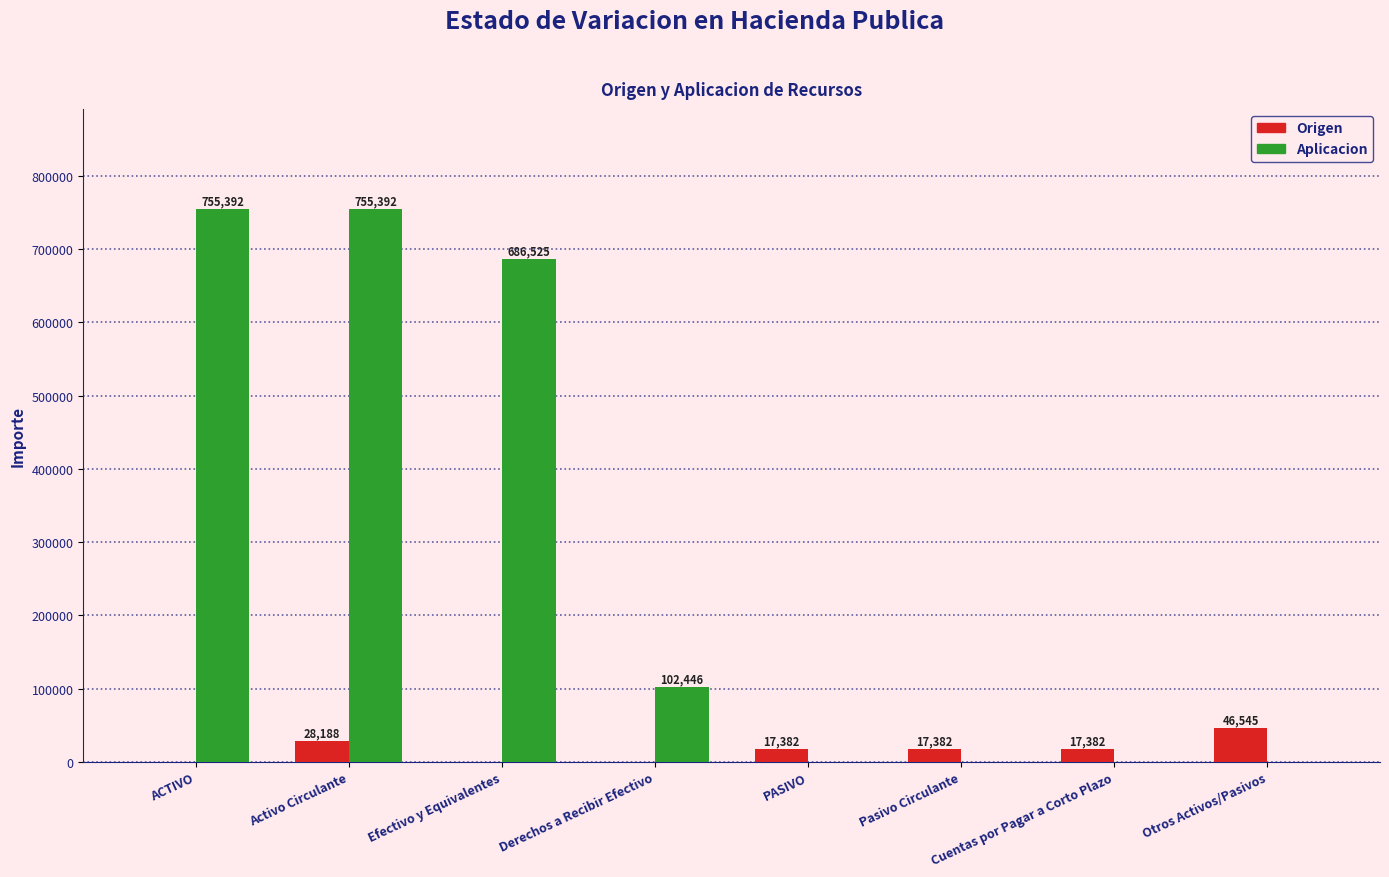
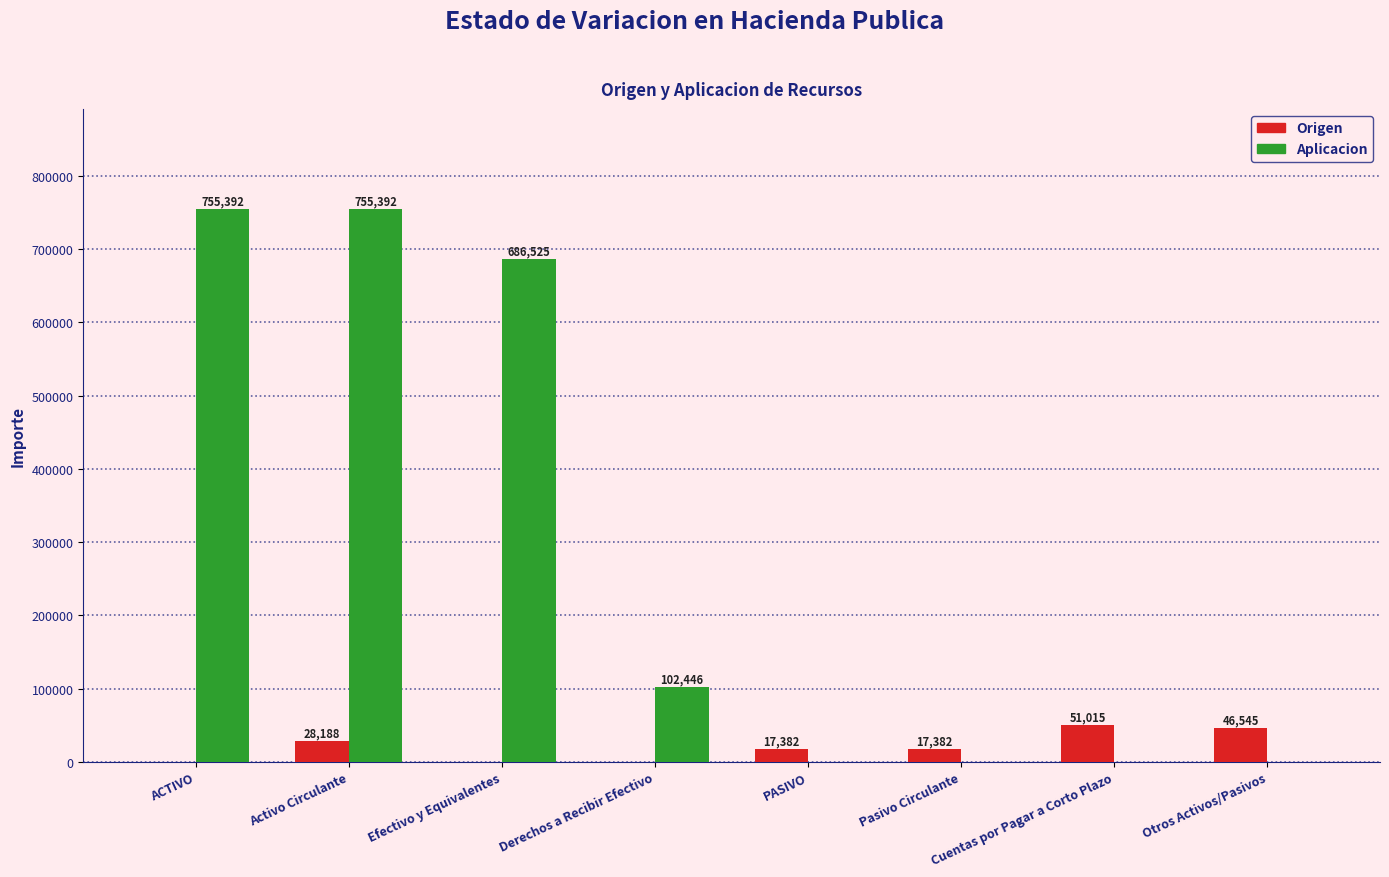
  {
    "Origen": {
      "Activo Circulante": "28,188",
      "PASIVO": "17,382",
      "Pasivo Circulante": "17,382",
-     "Cuentas por Pagar a Corto Plazo": "17,382",
+     "Cuentas por Pagar a Corto Plazo": "51,015",
      "Otros Activos/Pasivos": "46,545"
    },
    "Aplicacion": {
      "ACTIVO": "755,392",
      "Activo Circulante": "755,392",
      "Efectivo y Equivalentes": "686,525",
      "Derechos a Recibir Efectivo": "102,446"
    }
  }
